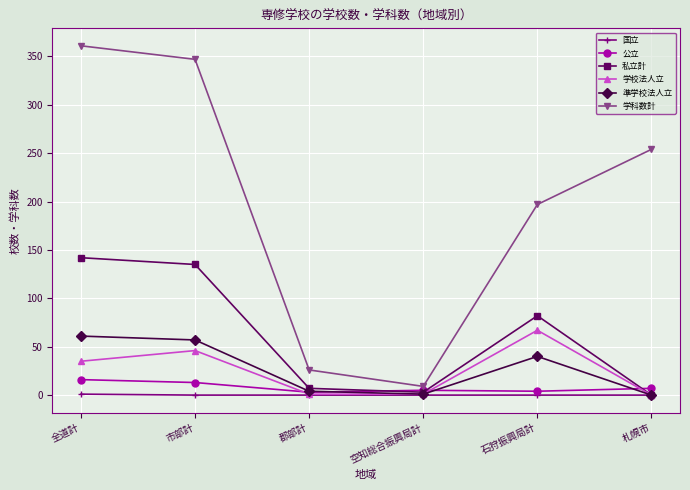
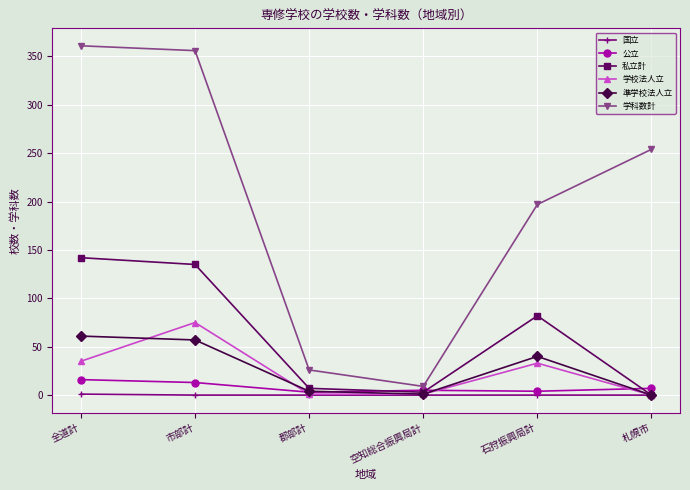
  {
    "学校法人立": {
      "全道計": 40,
-     "市部計": 50,
-     "石狩振興局計": 70
+     "市部計": 80,
+     "石狩振興局計": 30
    },
    "学科数計": {
      "全道計": 360,
-     "市部計": 350,
+     "市部計": 360,
      "郡部計": 30,
      "空知総合振興局計": 10,
      "石狩振興局計": 200,
      "札幌市": 250
    }
  }
